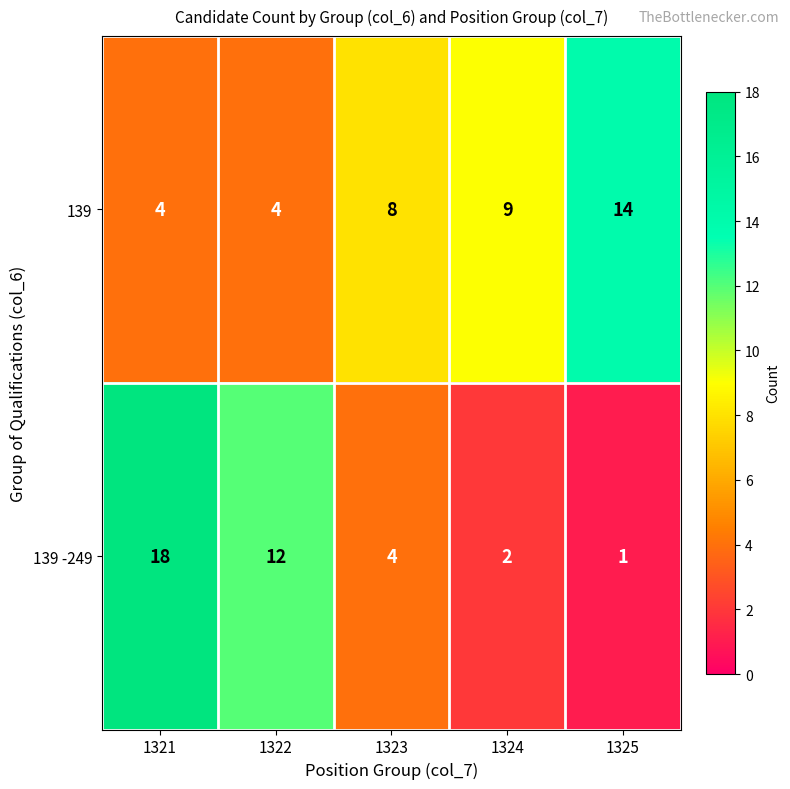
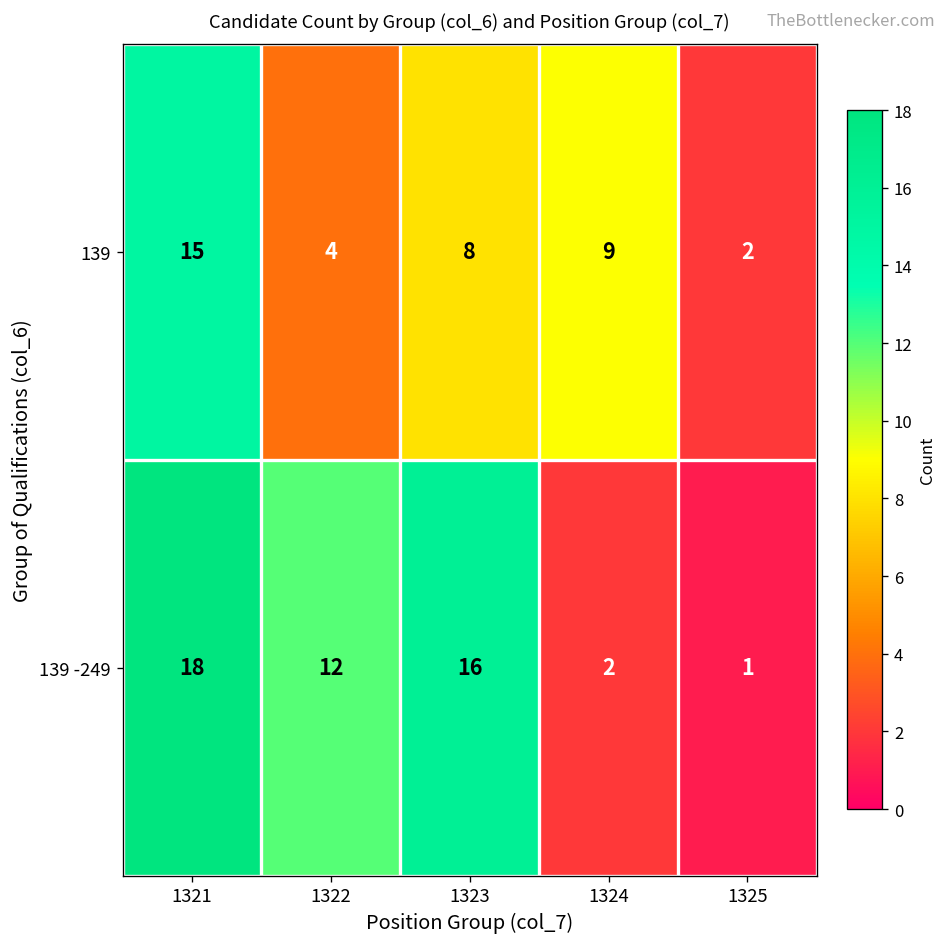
  {
    "139": {
-     "1321": 4,
+     "1321": 15,
      "1322": 4,
      "1323": 8,
      "1324": 9,
-     "1325": 14
+     "1325": 2
    },
    "139 -249": {
      "1321": 18,
      "1322": 12,
-     "1323": 4,
+     "1323": 16,
      "1324": 2,
      "1325": 1
    }
  }
